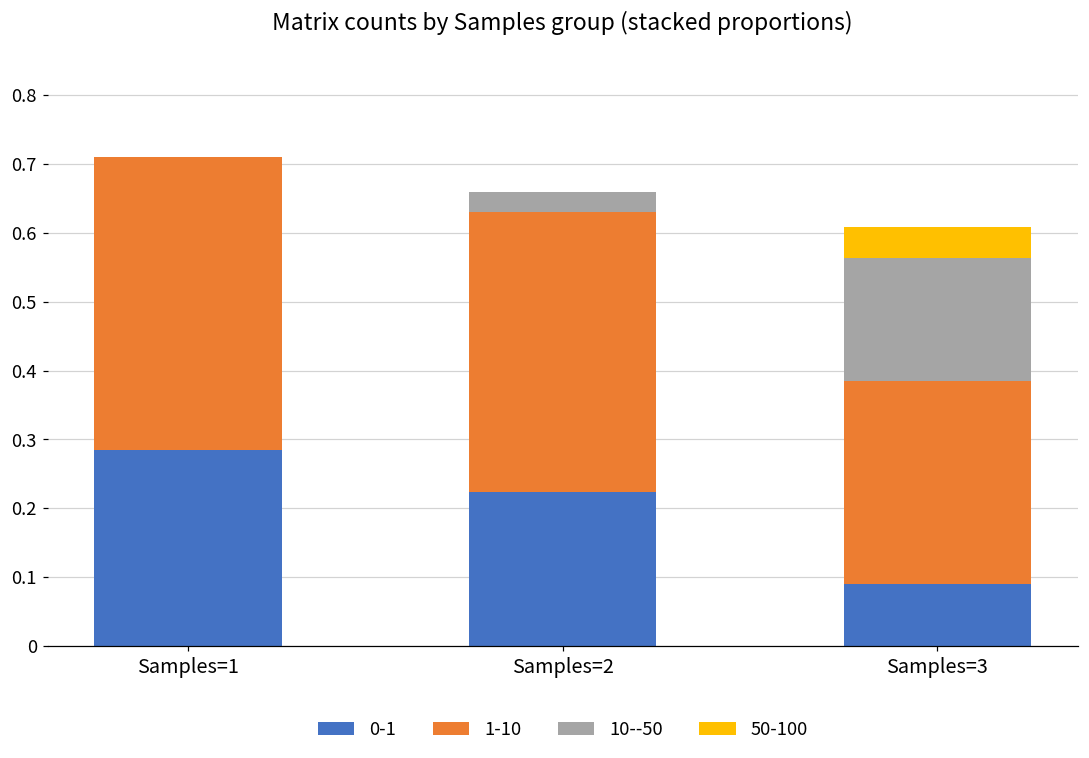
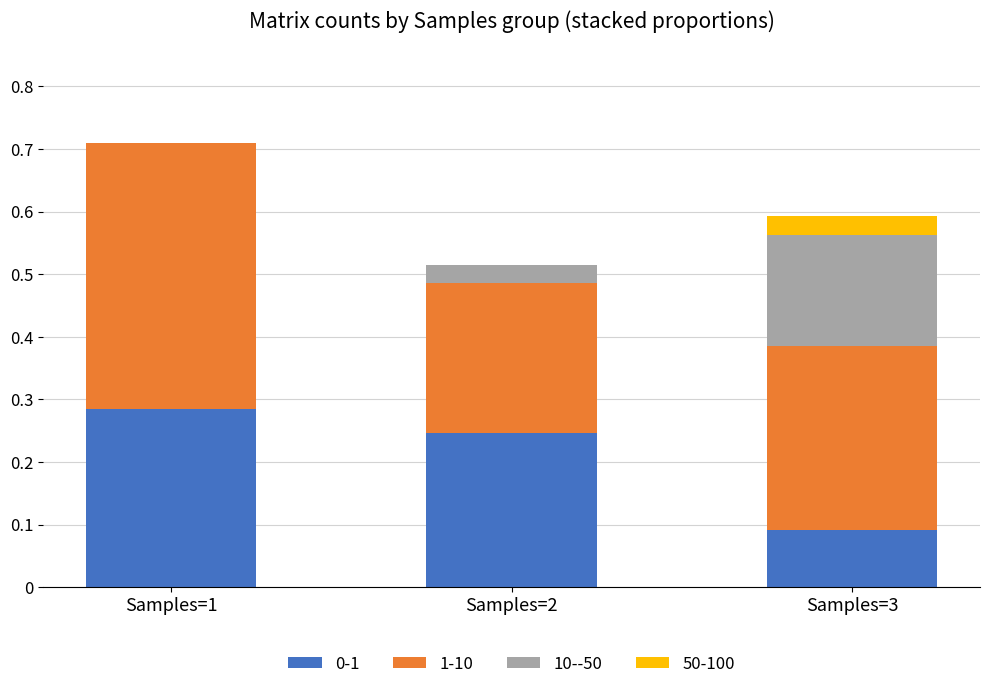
  {
    "0-1": {
      "Samples=1": 0.28,
-     "Samples=2": 0.22,
+     "Samples=2": 0.25,
      "Samples=3": 0.09
    },
    "1-10": {
      "Samples=1": 0.43,
-     "Samples=2": 0.41,
+     "Samples=2": 0.24,
      "Samples=3": 0.29
    },
    "10--50": {
      "Samples=1": 0.00,
      "Samples=2": 0.03,
      "Samples=3": 0.18
    },
    "50-100": {
      "Samples=1": 0.00,
      "Samples=2": 0.00,
-     "Samples=3": 0.05
+     "Samples=3": 0.03
    }
  }
